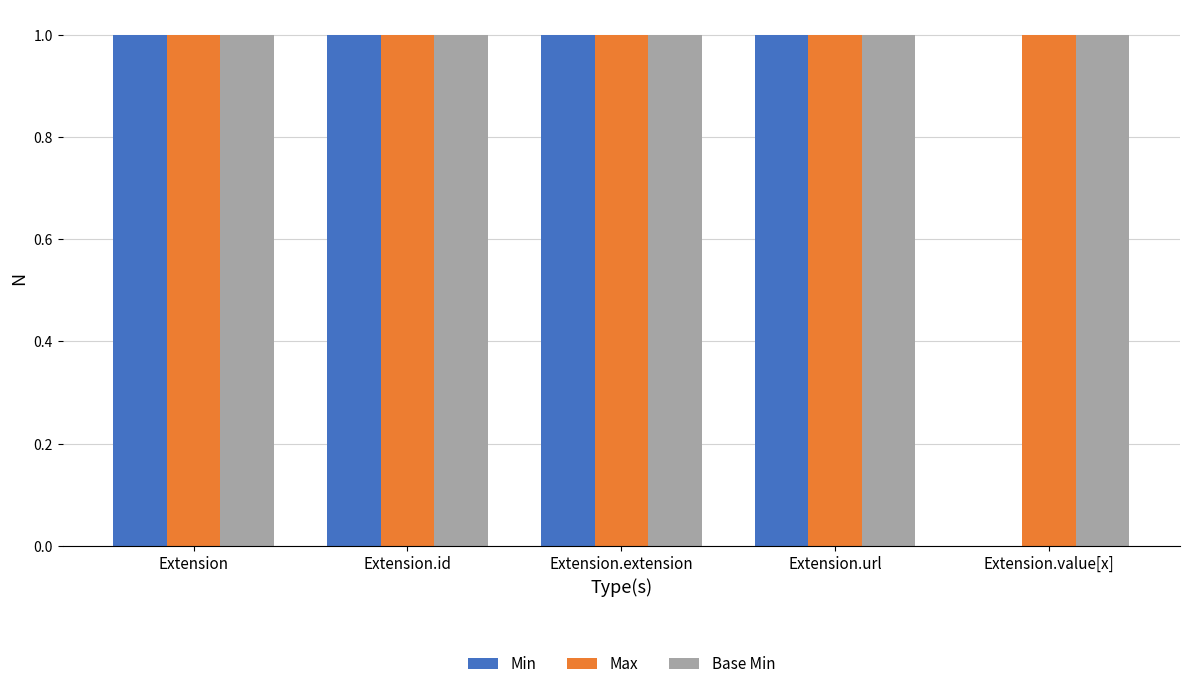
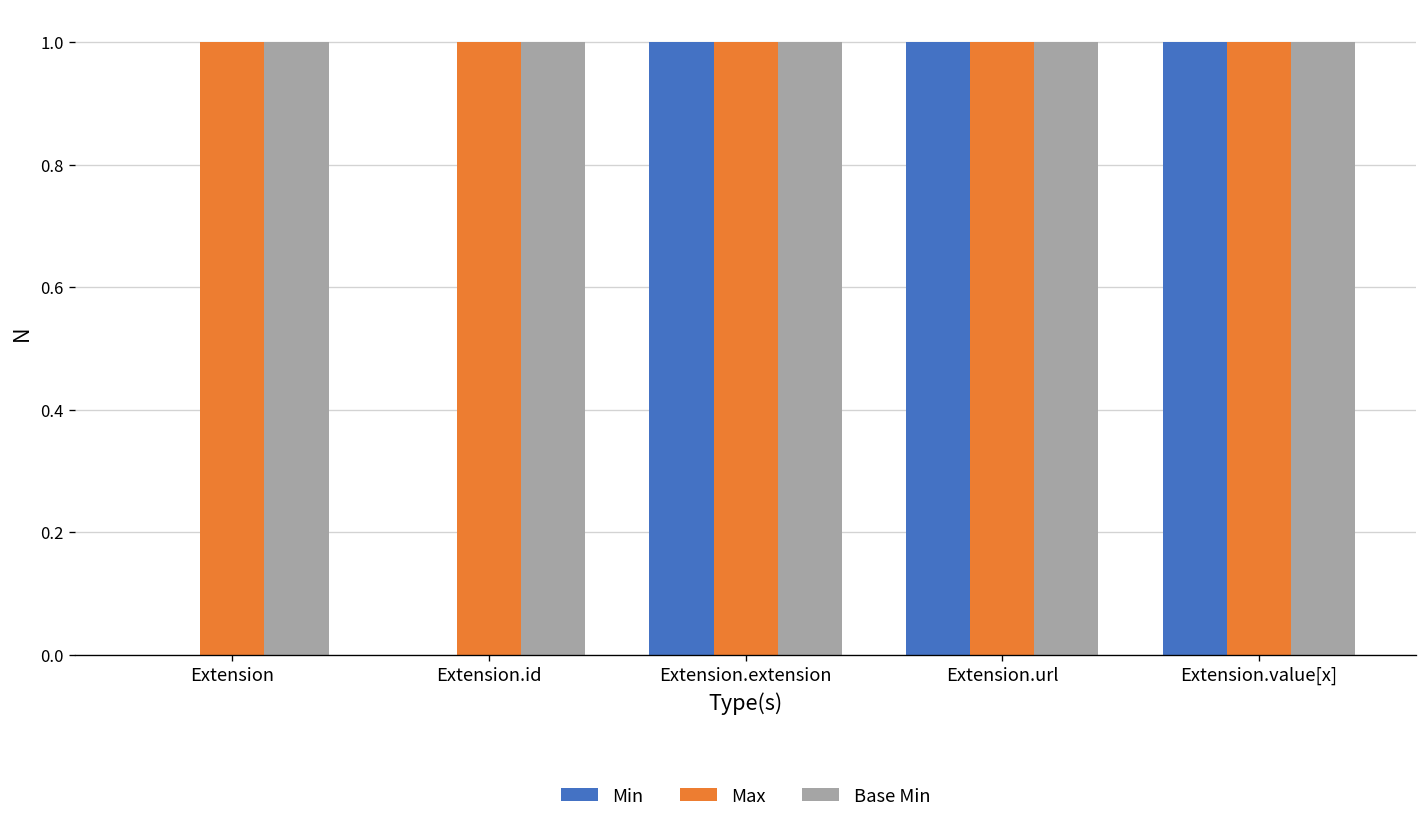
  {
    "Min": {
-     "Extension": 1,
-     "Extension.id": 1,
+     "Extension": 0,
+     "Extension.id": 0,
      "Extension.extension": 1,
      "Extension.url": 1,
-     "Extension.value[x]": 0
+     "Extension.value[x]": 1
    },
    "Max": {
      "Extension": 1,
      "Extension.id": 1,
      "Extension.extension": 1,
      "Extension.url": 1,
      "Extension.value[x]": 1
    },
    "Base Min": {
      "Extension": 1,
      "Extension.id": 1,
      "Extension.extension": 1,
      "Extension.url": 1,
      "Extension.value[x]": 1
    }
  }
